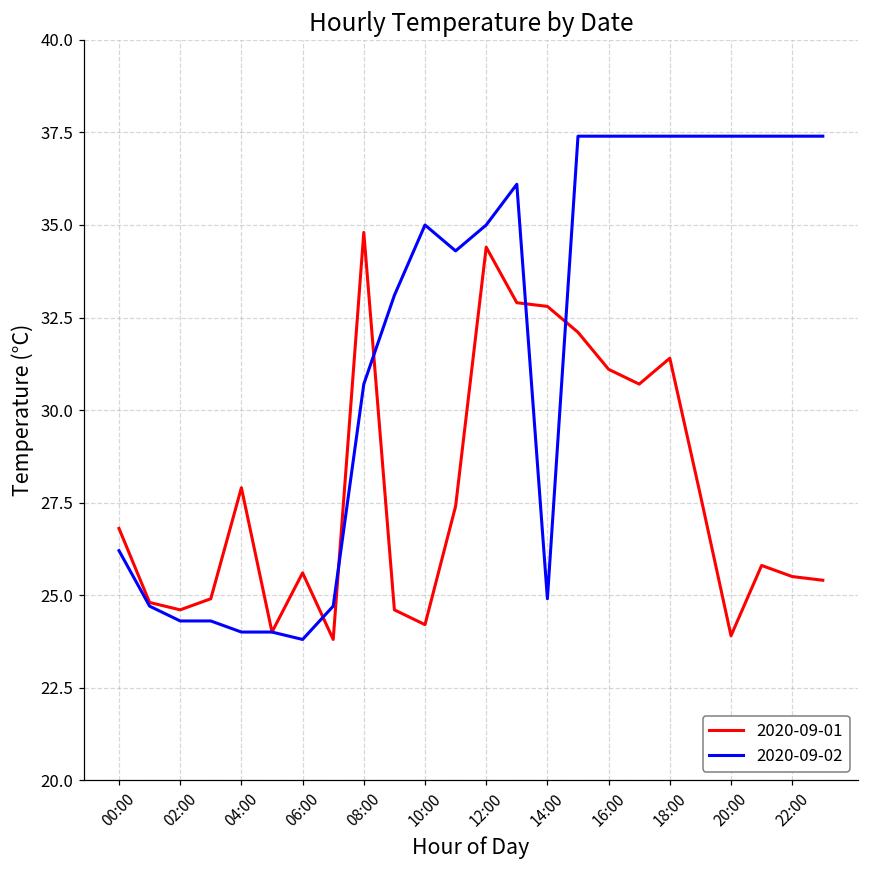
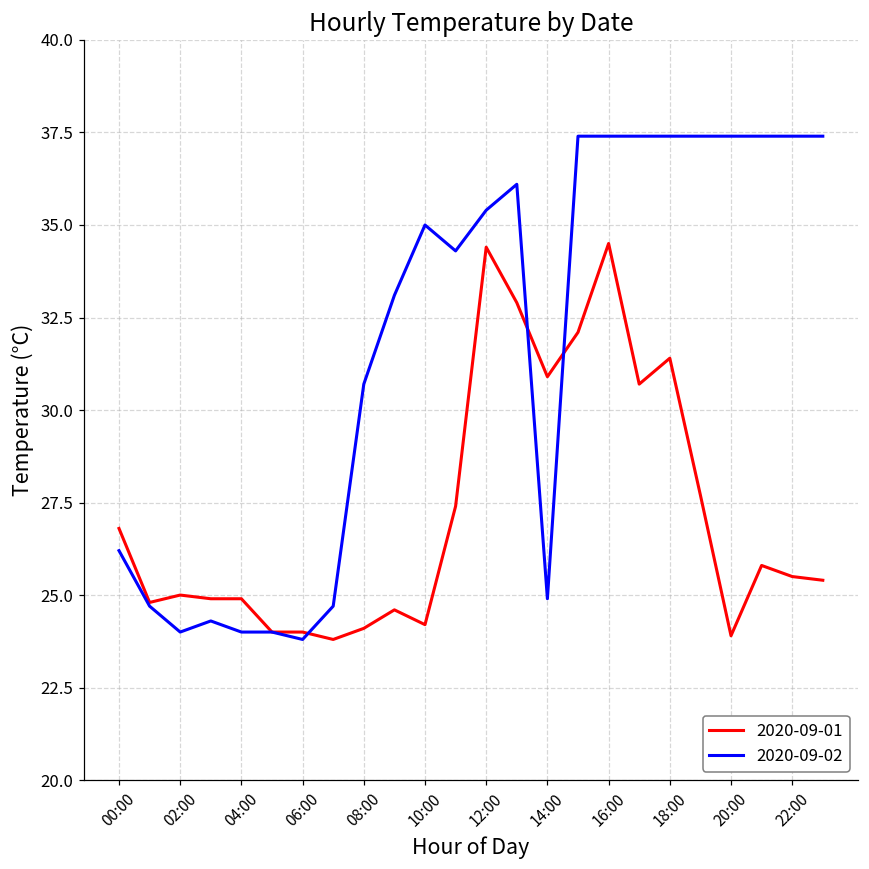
  {
    "2020-09-01": {
      "00:00": 26.8,
-     "02:00": 24.6,
-     "04:00": 27.9,
-     "06:00": 25.6,
-     "08:00": 34.8,
+     "02:00": 25.0,
+     "04:00": 24.9,
+     "06:00": 24.0,
+     "08:00": 24.1,
      "10:00": 24.2,
      "12:00": 34.4,
-     "14:00": 32.8,
-     "16:00": 31.1,
+     "14:00": 30.9,
+     "16:00": 34.5,
      "18:00": 31.4,
      "20:00": 23.9,
      "22:00": 25.5
    },
    "2020-09-02": {
      "00:00": 26.2,
-     "02:00": 24.3,
+     "02:00": 24.0,
      "04:00": 24.0,
      "06:00": 23.8,
      "08:00": 30.7,
      "10:00": 35.0,
-     "12:00": 35.0,
+     "12:00": 35.4,
      "14:00": 24.9,
      "16:00": 37.4,
      "18:00": 37.4,
      "20:00": 37.4,
      "22:00": 37.4
    }
  }
